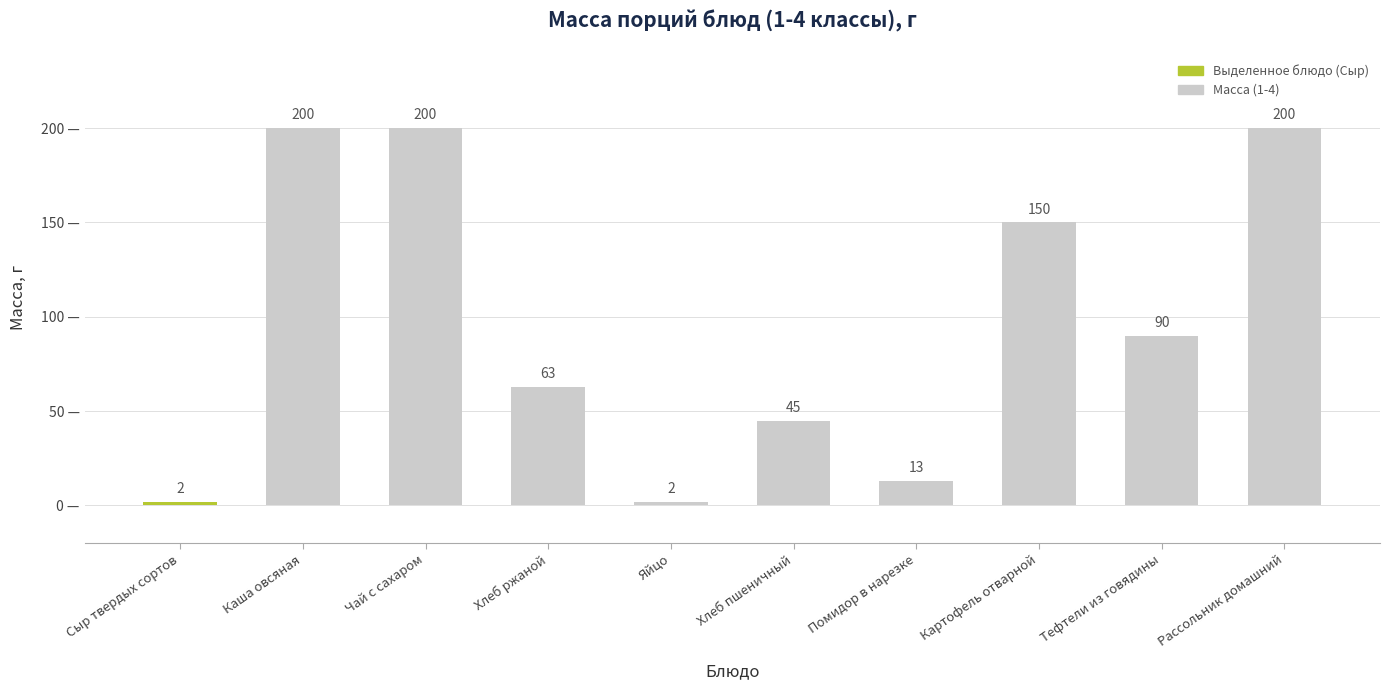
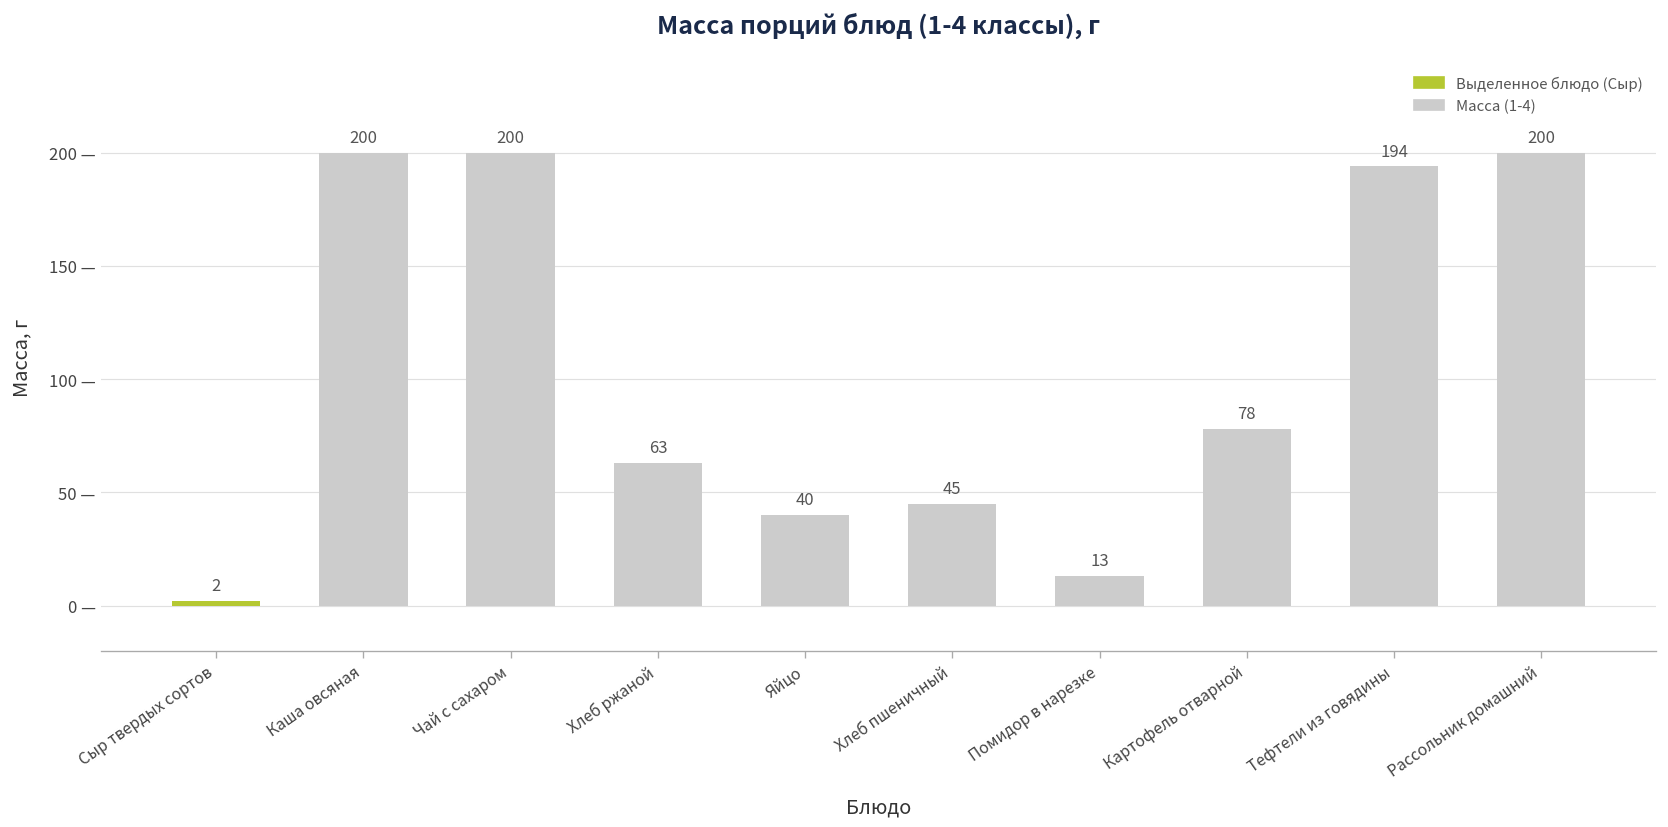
  {
    "Сыр твердых сортов": 2,
    "Каша овсяная": 200,
    "Чай с сахаром": 200,
    "Хлеб ржаной": 63,
-   "Яйцо": 2,
+   "Яйцо": 40,
    "Хлеб пшеничный": 45,
    "Помидор в нарезке": 13,
-   "Картофель отварной": 150,
-   "Тефтели из говядины": 90,
+   "Картофель отварной": 78,
+   "Тефтели из говядины": 194,
    "Рассольник домашний": 200
  }
